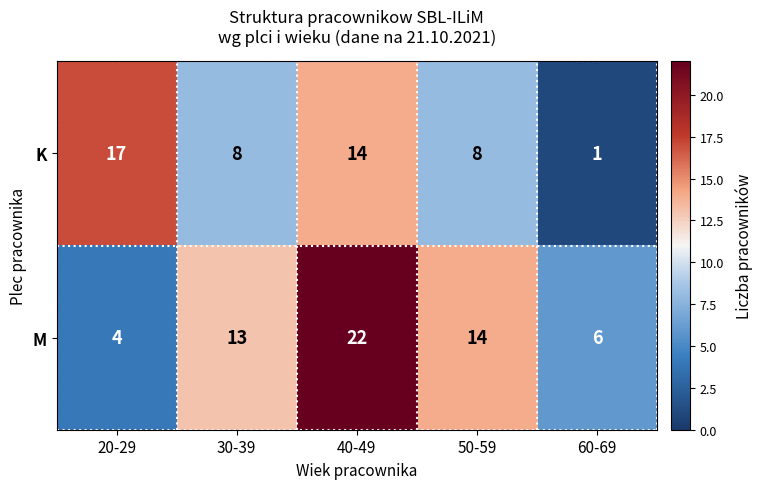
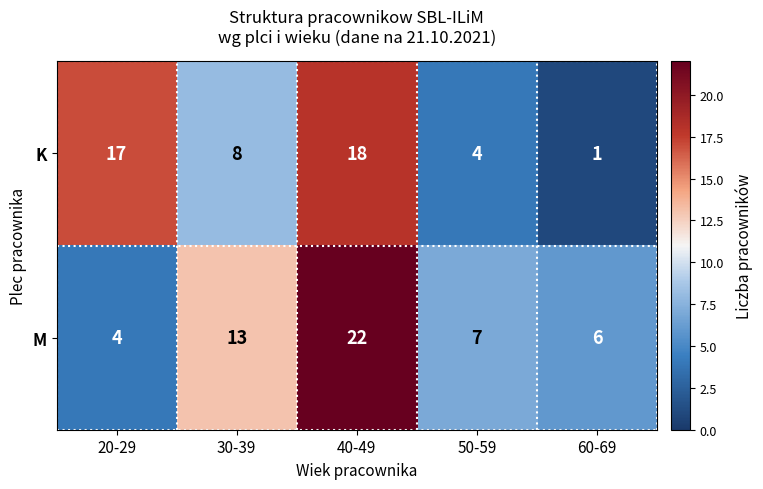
  {
    "K": {
      "20-29": 17,
      "30-39": 8,
-     "40-49": 14,
-     "50-59": 8,
+     "40-49": 18,
+     "50-59": 4,
      "60-69": 1
    },
    "M": {
      "20-29": 4,
      "30-39": 13,
      "40-49": 22,
-     "50-59": 14,
+     "50-59": 7,
      "60-69": 6
    }
  }
